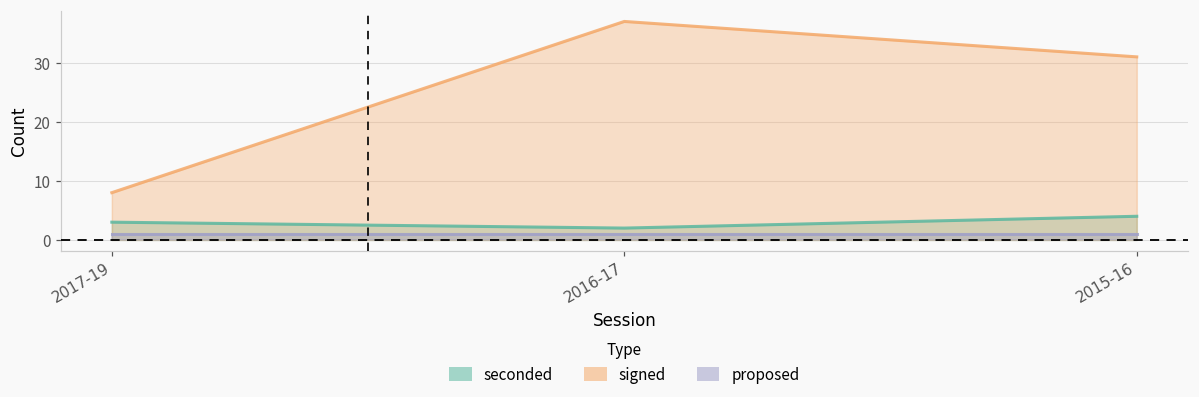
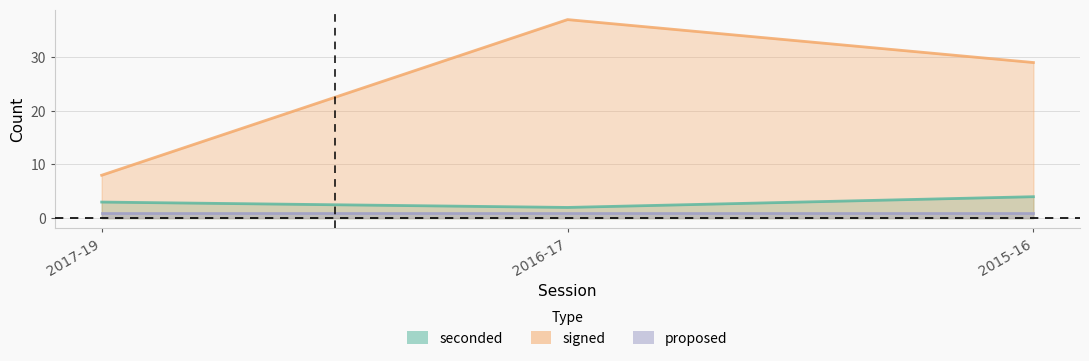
  {
    "signed": {
      "2017-19": 8,
      "2016-17": 37,
-     "2015-16": 31
+     "2015-16": 29
    }
  }
